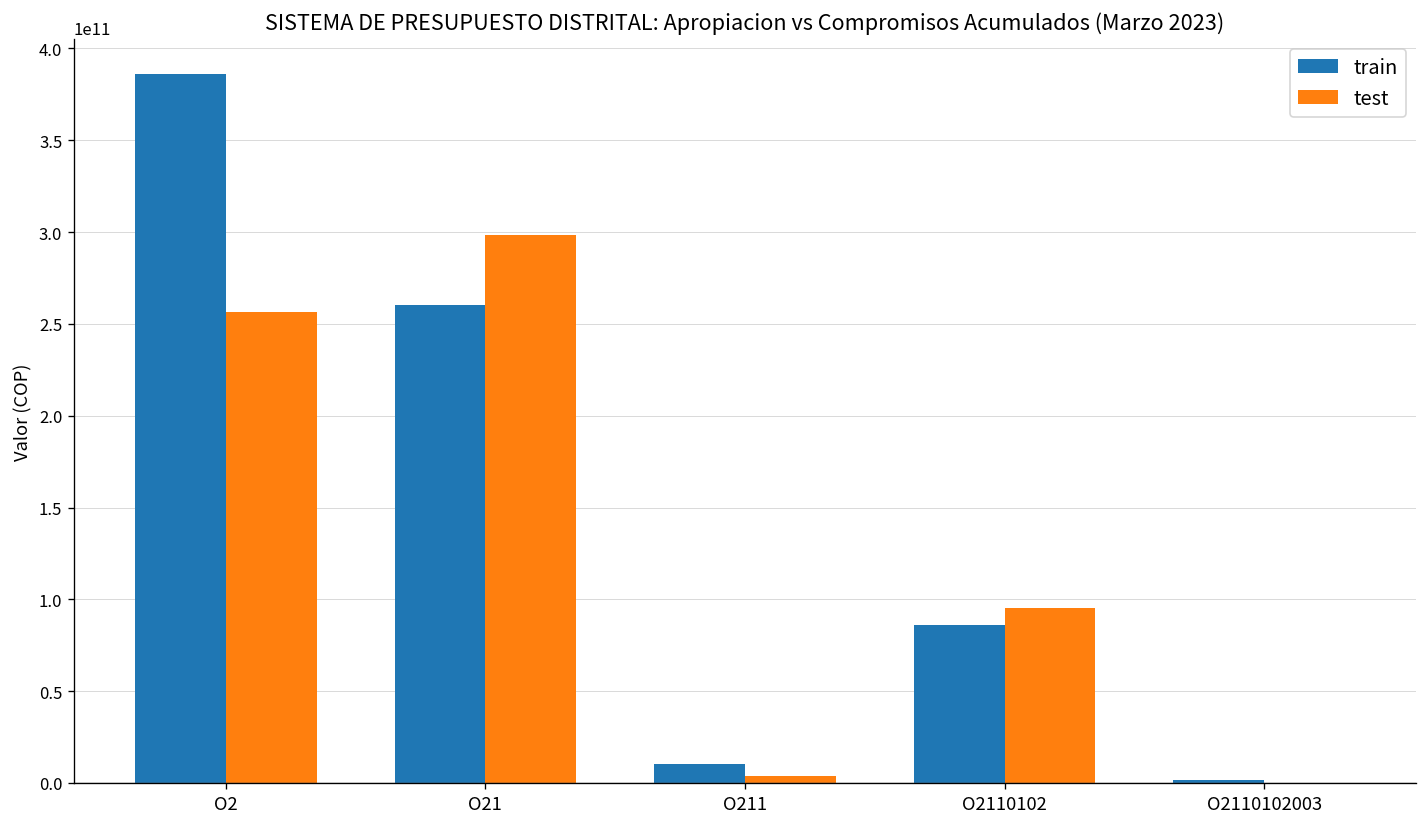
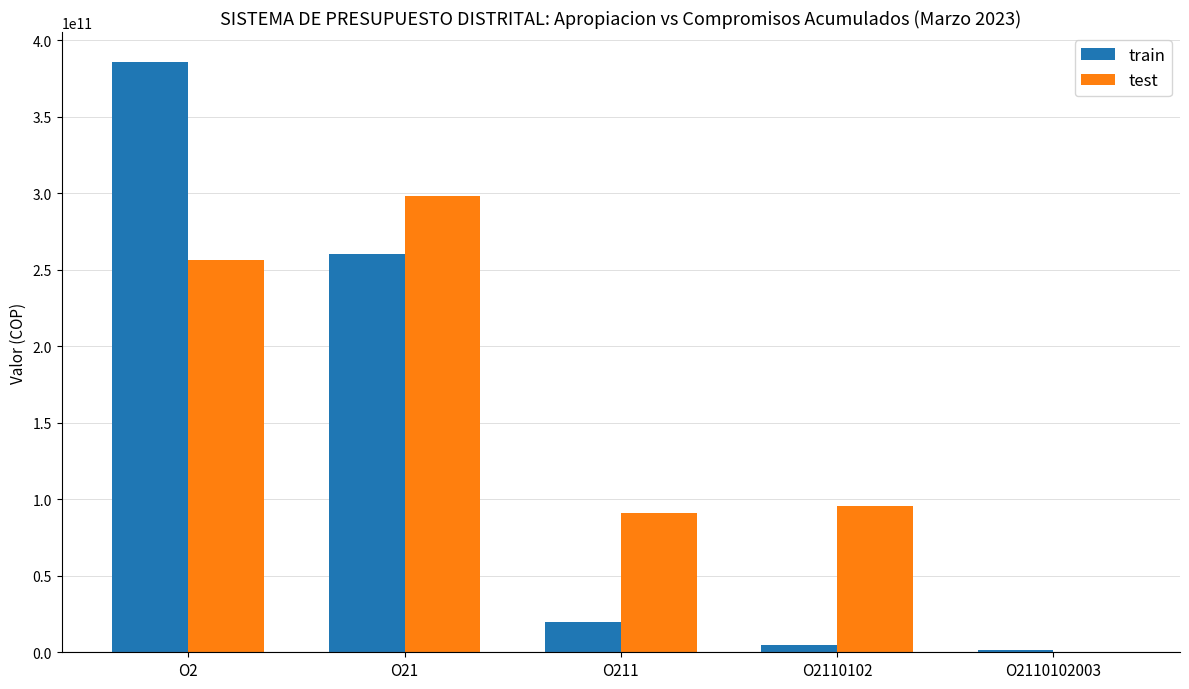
  {
    "train": {
      "O2": 386000000000,
      "O21": 260000000000,
-     "O211": 10000000000,
-     "O2110102": 86000000000
+     "O211": 20000000000,
+     "O2110102": 5000000000
    },
    "test": {
      "O2": 256000000000,
      "O21": 298000000000,
-     "O211": 4000000000,
+     "O211": 91000000000,
      "O2110102": 95000000000
    }
  }
